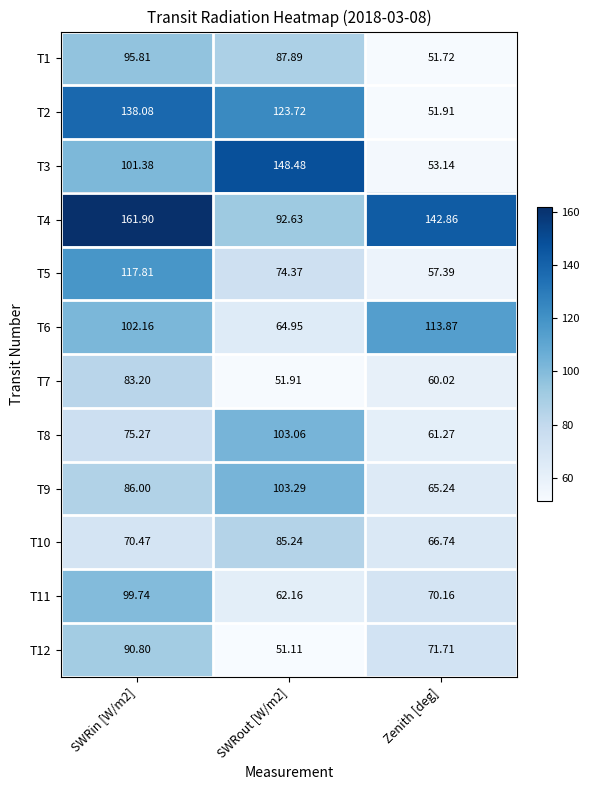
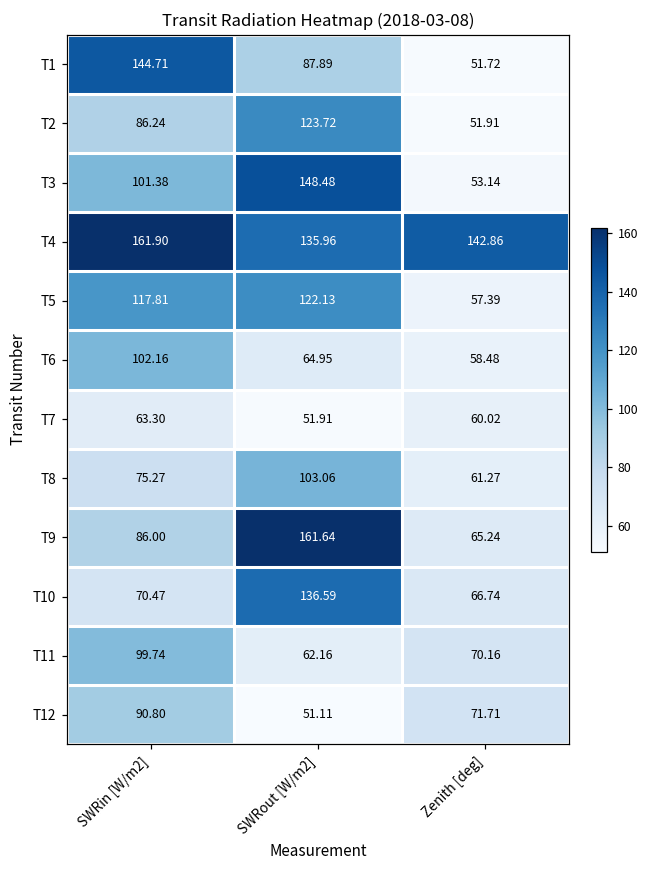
  {
    "T1": {
-     "SWRin [W/m2]": 95.81,
+     "SWRin [W/m2]": 144.71,
      "SWRout [W/m2]": 87.89,
      "Zenith [deg]": 51.72
    },
    "T2": {
-     "SWRin [W/m2]": 138.08,
+     "SWRin [W/m2]": 86.24,
      "SWRout [W/m2]": 123.72,
      "Zenith [deg]": 51.91
    },
    "T3": {
      "SWRin [W/m2]": 101.38,
      "SWRout [W/m2]": 148.48,
      "Zenith [deg]": 53.14
    },
    "T4": {
      "SWRin [W/m2]": 161.90,
-     "SWRout [W/m2]": 92.63,
+     "SWRout [W/m2]": 135.96,
      "Zenith [deg]": 142.86
    },
    "T5": {
      "SWRin [W/m2]": 117.81,
-     "SWRout [W/m2]": 74.37,
+     "SWRout [W/m2]": 122.13,
      "Zenith [deg]": 57.39
    },
    "T6": {
      "SWRin [W/m2]": 102.16,
      "SWRout [W/m2]": 64.95,
-     "Zenith [deg]": 113.87
+     "Zenith [deg]": 58.48
    },
    "T7": {
-     "SWRin [W/m2]": 83.20,
+     "SWRin [W/m2]": 63.30,
      "SWRout [W/m2]": 51.91,
      "Zenith [deg]": 60.02
    },
    "T8": {
      "SWRin [W/m2]": 75.27,
      "SWRout [W/m2]": 103.06,
      "Zenith [deg]": 61.27
    },
    "T9": {
      "SWRin [W/m2]": 86.00,
-     "SWRout [W/m2]": 103.29,
+     "SWRout [W/m2]": 161.64,
      "Zenith [deg]": 65.24
    },
    "T10": {
      "SWRin [W/m2]": 70.47,
-     "SWRout [W/m2]": 85.24,
+     "SWRout [W/m2]": 136.59,
      "Zenith [deg]": 66.74
    },
    "T11": {
      "SWRin [W/m2]": 99.74,
      "SWRout [W/m2]": 62.16,
      "Zenith [deg]": 70.16
    },
    "T12": {
      "SWRin [W/m2]": 90.80,
      "SWRout [W/m2]": 51.11,
      "Zenith [deg]": 71.71
    }
  }
